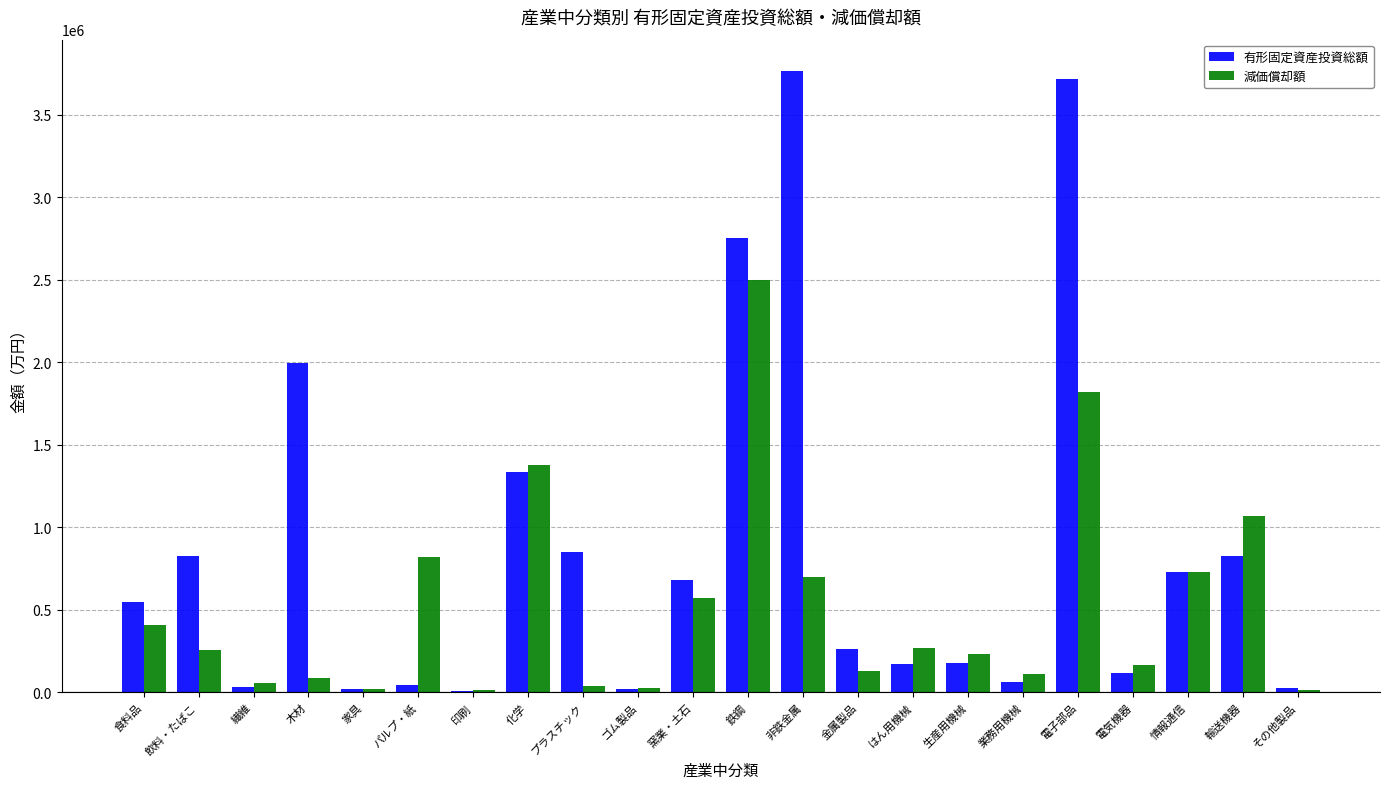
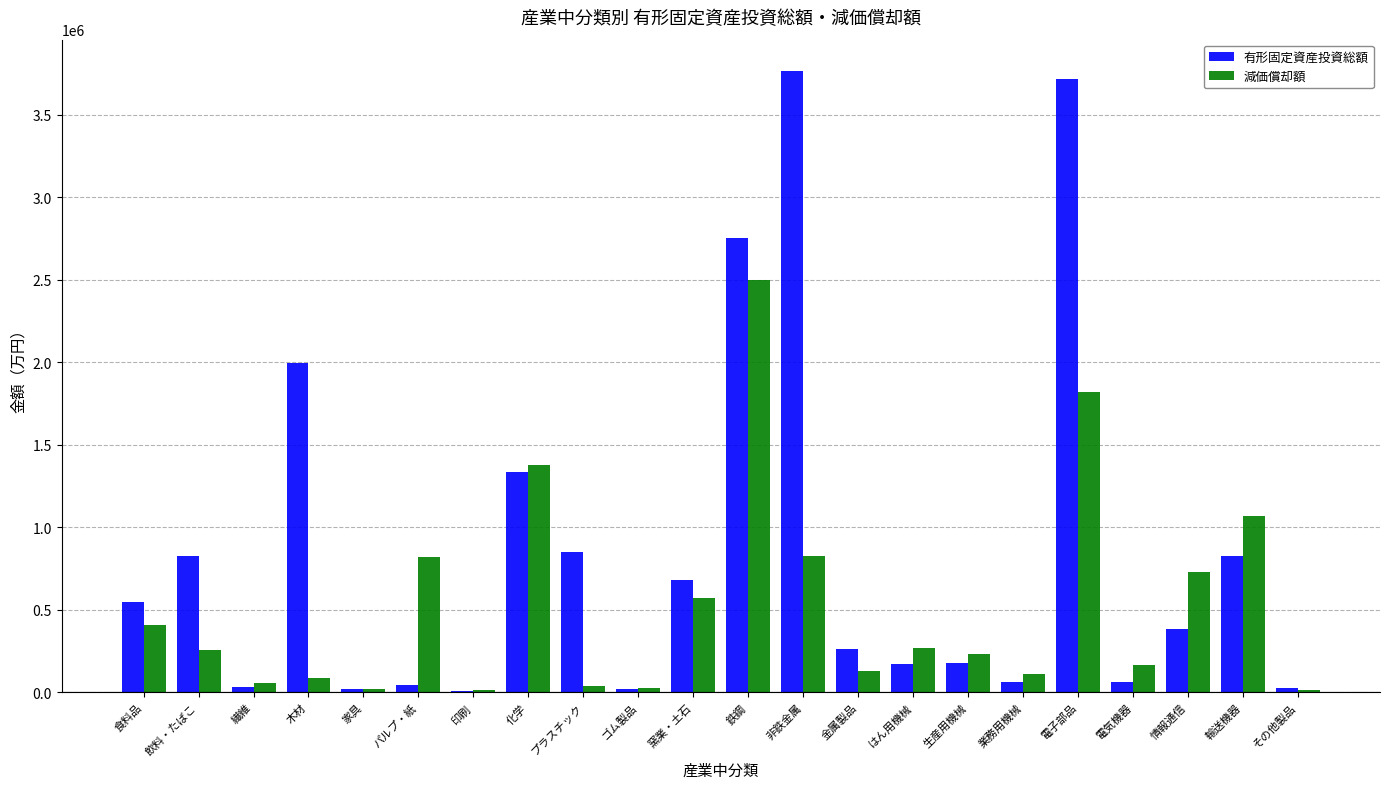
  {
    "有形固定資産投資総額": {
      "食料品": 550000,
      "飲料・たばこ": 830000,
      "繊維": 30000,
      "木材": 2000000,
      "家具": 20000,
      "パルプ・紙": 40000,
      "化学": 1340000,
      "プラスチック": 850000,
      "ゴム製品": 20000,
      "窯業・土石": 680000,
      "鉄鋼": 2750000,
      "非鉄金属": 3770000,
      "金属製品": 260000,
      "はん用機械": 170000,
      "生産用機械": 170000,
      "業務用機械": 60000,
      "電子部品": 3720000,
-     "電気機器": 120000,
-     "情報通信": 730000,
+     "電気機器": 60000,
+     "情報通信": 380000,
      "輸送機器": 820000,
      "その他製品": 20000
    },
    "減価償却額": {
      "食料品": 410000,
      "飲料・たばこ": 260000,
      "繊維": 60000,
      "木材": 90000,
      "家具": 20000,
      "パルプ・紙": 820000,
      "印刷": 20000,
      "化学": 1380000,
      "プラスチック": 40000,
      "ゴム製品": 30000,
      "窯業・土石": 570000,
      "鉄鋼": 2500000,
-     "非鉄金属": 700000,
+     "非鉄金属": 830000,
      "金属製品": 130000,
      "はん用機械": 270000,
      "生産用機械": 230000,
      "業務用機械": 110000,
      "電子部品": 1820000,
      "電気機器": 160000,
      "情報通信": 730000,
      "輸送機器": 1070000,
      "その他製品": 20000
    }
  }
